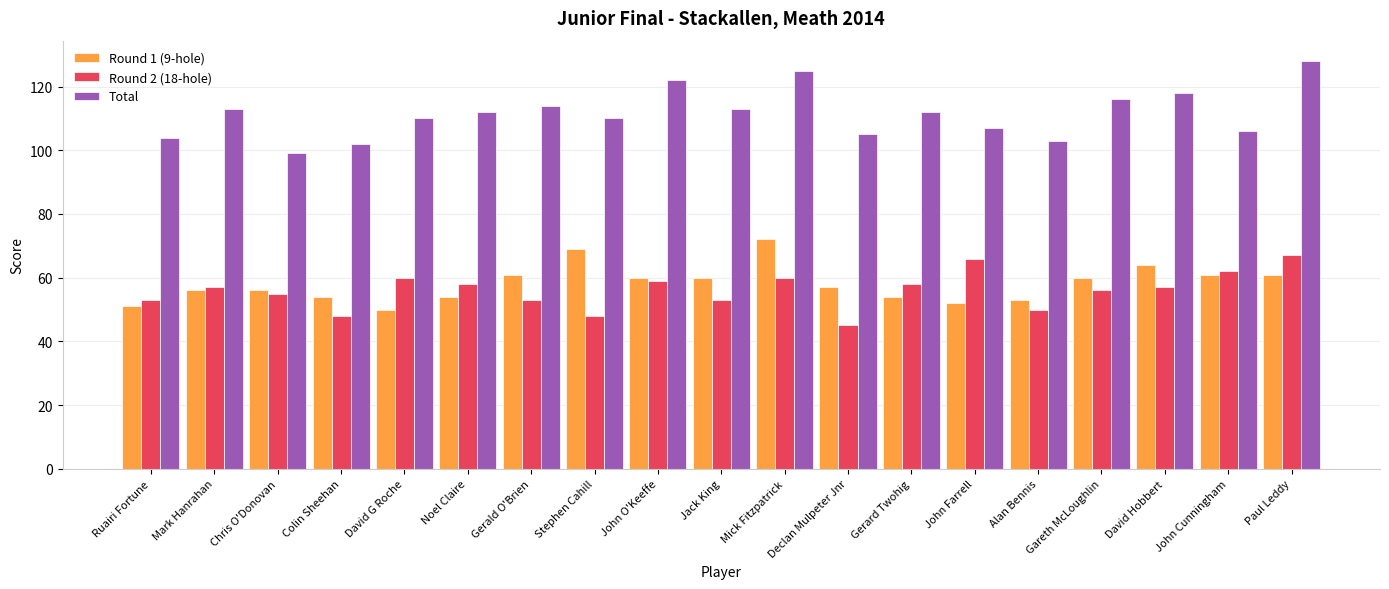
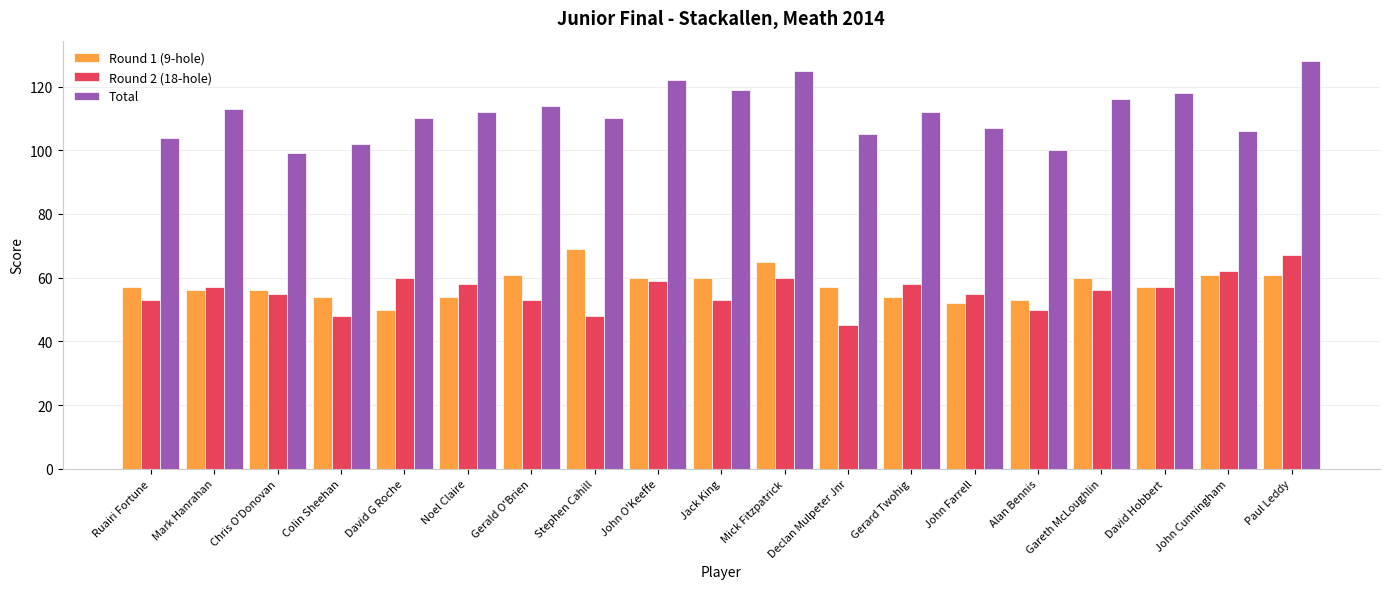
  {
    "Round 1 (9-hole)": {
-     "Ruairi Fortune": 51,
+     "Ruairi Fortune": 57,
      "Mark Hanrahan": 56,
      "Chris O'Donovan": 56,
      "Colin Sheehan": 54,
      "David G Roche": 50,
      "Noel Claire": 54,
      "Gerald O'Brien": 61,
      "Stephen Cahill": 69,
      "John O'Keeffe": 60,
      "Jack King": 60,
-     "Mick Fitzpatrick": 72,
+     "Mick Fitzpatrick": 65,
      "Declan Mulpeter Jnr": 57,
      "Gerard Twohig": 54,
      "John Farrell": 52,
      "Alan Bennis": 53,
      "Gareth McLoughlin": 60,
-     "David Hobbert": 64,
+     "David Hobbert": 57,
      "John Cunningham": 61,
      "Paul Leddy": 61
    },
    "Round 2 (18-hole)": {
      "Ruairi Fortune": 53,
      "Mark Hanrahan": 57,
      "Chris O'Donovan": 55,
      "Colin Sheehan": 48,
      "David G Roche": 60,
      "Noel Claire": 58,
      "Gerald O'Brien": 53,
      "Stephen Cahill": 48,
      "John O'Keeffe": 59,
      "Jack King": 53,
      "Mick Fitzpatrick": 60,
      "Declan Mulpeter Jnr": 45,
      "Gerard Twohig": 58,
-     "John Farrell": 66,
+     "John Farrell": 55,
      "Alan Bennis": 50,
      "Gareth McLoughlin": 56,
      "David Hobbert": 57,
      "John Cunningham": 62,
      "Paul Leddy": 67
    },
    "Total": {
      "Ruairi Fortune": 104,
      "Mark Hanrahan": 113,
      "Chris O'Donovan": 99,
      "Colin Sheehan": 102,
      "David G Roche": 110,
      "Noel Claire": 112,
      "Gerald O'Brien": 114,
      "Stephen Cahill": 110,
      "John O'Keeffe": 122,
-     "Jack King": 113,
+     "Jack King": 119,
      "Mick Fitzpatrick": 125,
      "Declan Mulpeter Jnr": 105,
      "Gerard Twohig": 112,
      "John Farrell": 107,
-     "Alan Bennis": 103,
+     "Alan Bennis": 100,
      "Gareth McLoughlin": 116,
      "David Hobbert": 118,
      "John Cunningham": 106,
      "Paul Leddy": 128
    }
  }
